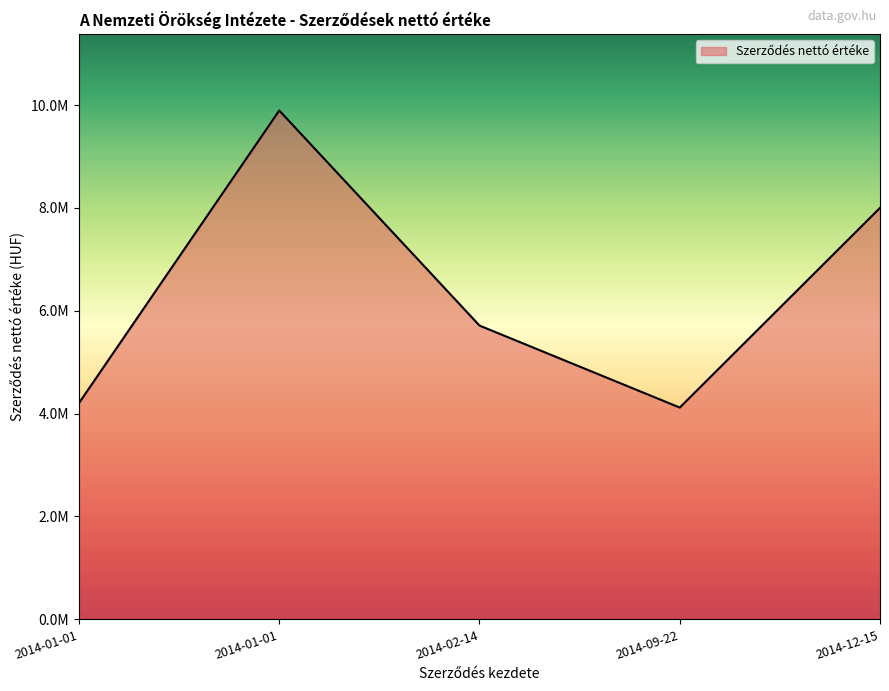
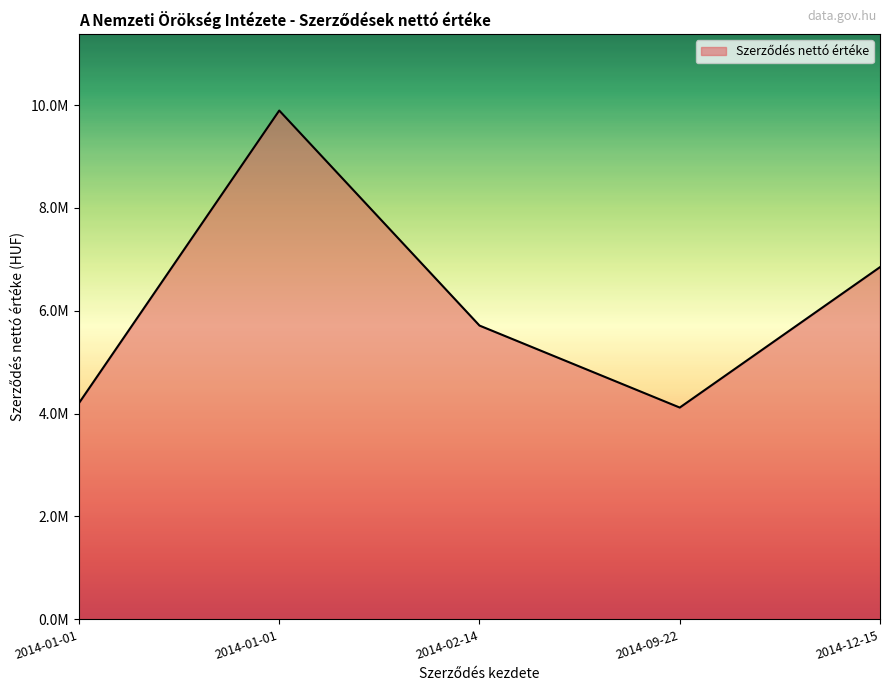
  {
    "2014-02-14": 5700000,
    "2014-09-22": 4100000,
-   "2014-12-15": 8000000
+   "2014-12-15": 6800000
  }
